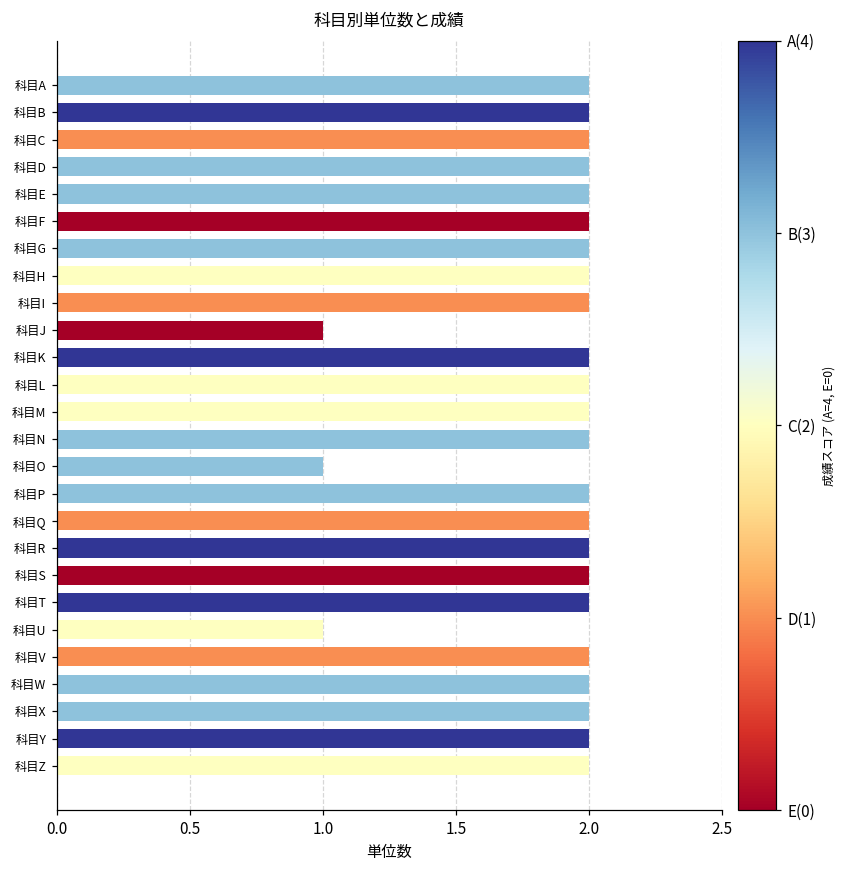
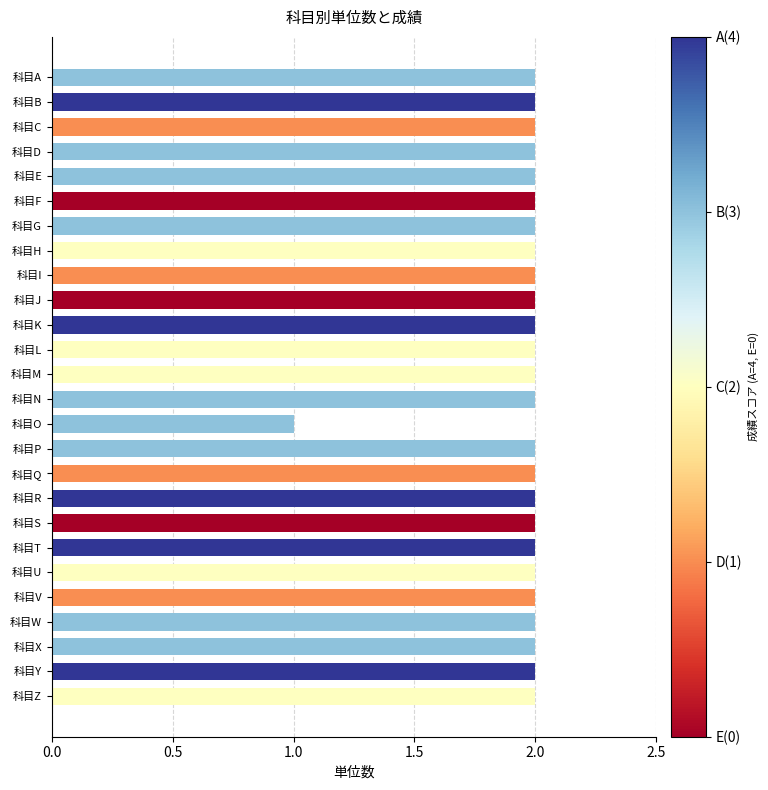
  {
    "科目A": 2,
    "科目B": 2,
    "科目C": 2,
    "科目D": 2,
    "科目E": 2,
    "科目F": 2,
    "科目G": 2,
    "科目H": 2,
    "科目I": 2,
-   "科目J": 1,
+   "科目J": 2,
    "科目K": 2,
    "科目L": 2,
    "科目M": 2,
    "科目N": 2,
    "科目O": 1,
    "科目P": 2,
    "科目Q": 2,
    "科目R": 2,
    "科目S": 2,
    "科目T": 2,
-   "科目U": 1,
+   "科目U": 2,
    "科目V": 2,
    "科目W": 2,
    "科目X": 2,
    "科目Y": 2,
    "科目Z": 2
  }
